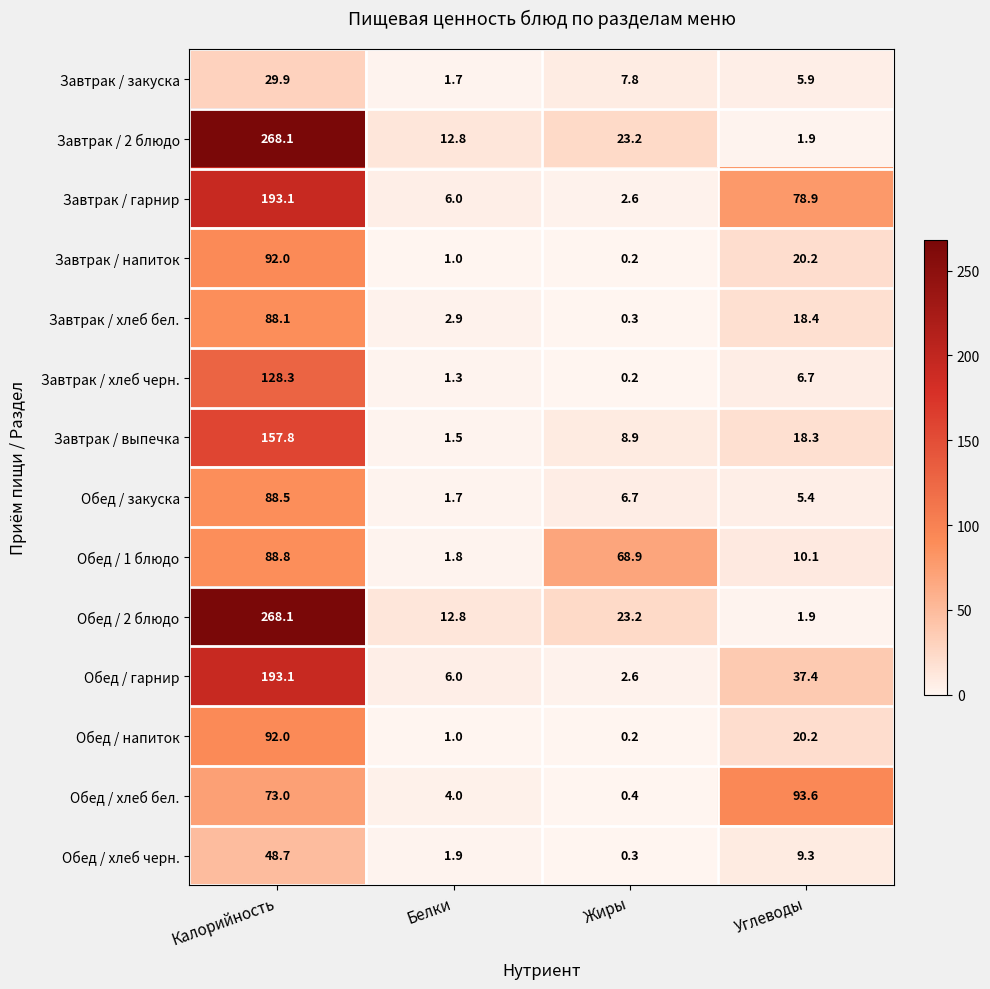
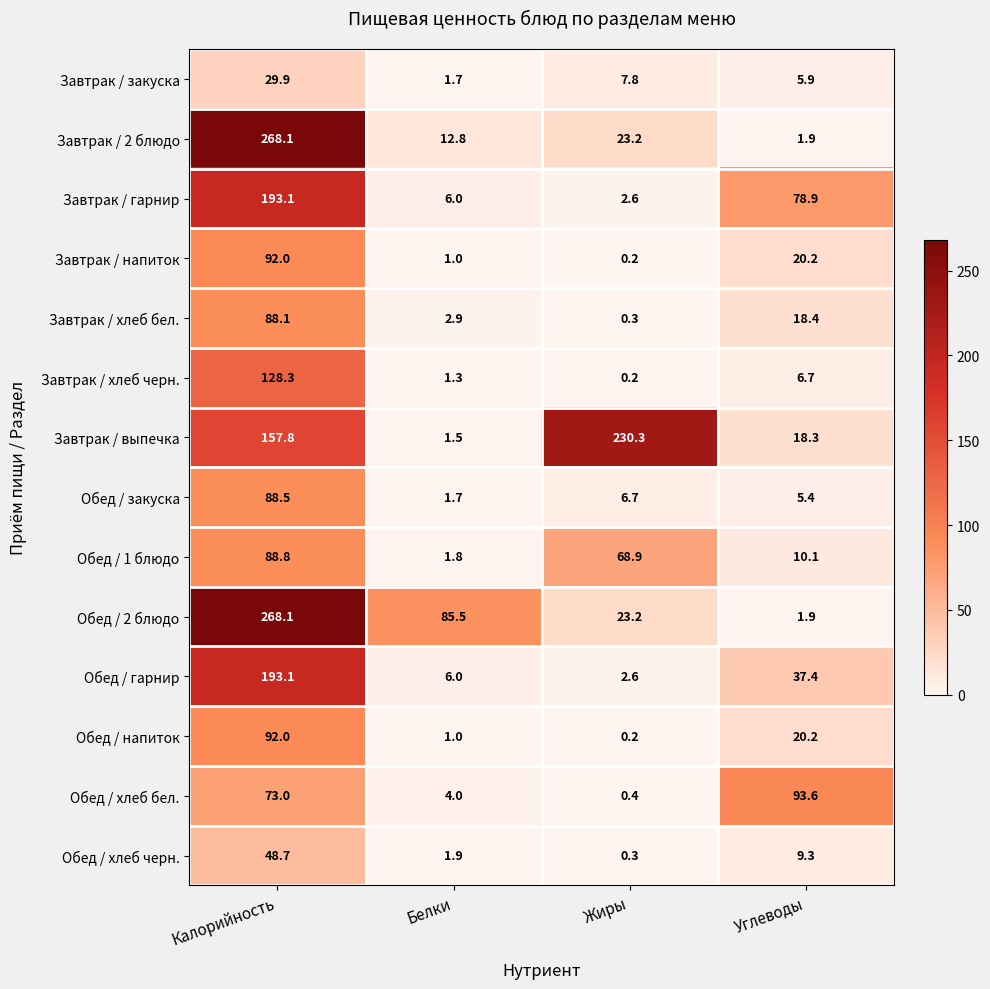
  {
    "Завтрак / закуска": {
      "Калорийность": 29.9,
      "Белки": 1.7,
      "Жиры": 7.8,
      "Углеводы": 5.9
    },
    "Завтрак / 2 блюдо": {
      "Калорийность": 268.1,
      "Белки": 12.8,
      "Жиры": 23.2,
      "Углеводы": 1.9
    },
    "Завтрак / гарнир": {
      "Калорийность": 193.1,
      "Белки": 6.0,
      "Жиры": 2.6,
      "Углеводы": 78.9
    },
    "Завтрак / напиток": {
      "Калорийность": 92.0,
      "Белки": 1.0,
      "Жиры": 0.2,
      "Углеводы": 20.2
    },
    "Завтрак / хлеб бел.": {
      "Калорийность": 88.1,
      "Белки": 2.9,
      "Жиры": 0.3,
      "Углеводы": 18.4
    },
    "Завтрак / хлеб черн.": {
      "Калорийность": 128.3,
      "Белки": 1.3,
      "Жиры": 0.2,
      "Углеводы": 6.7
    },
    "Завтрак / выпечка": {
      "Калорийность": 157.8,
      "Белки": 1.5,
-     "Жиры": 8.9,
+     "Жиры": 230.3,
      "Углеводы": 18.3
    },
    "Обед / закуска": {
      "Калорийность": 88.5,
      "Белки": 1.7,
      "Жиры": 6.7,
      "Углеводы": 5.4
    },
    "Обед / 1 блюдо": {
      "Калорийность": 88.8,
      "Белки": 1.8,
      "Жиры": 68.9,
      "Углеводы": 10.1
    },
    "Обед / 2 блюдо": {
      "Калорийность": 268.1,
-     "Белки": 12.8,
+     "Белки": 85.5,
      "Жиры": 23.2,
      "Углеводы": 1.9
    },
    "Обед / гарнир": {
      "Калорийность": 193.1,
      "Белки": 6.0,
      "Жиры": 2.6,
      "Углеводы": 37.4
    },
    "Обед / напиток": {
      "Калорийность": 92.0,
      "Белки": 1.0,
      "Жиры": 0.2,
      "Углеводы": 20.2
    },
    "Обед / хлеб бел.": {
      "Калорийность": 73.0,
      "Белки": 4.0,
      "Жиры": 0.4,
      "Углеводы": 93.6
    },
    "Обед / хлеб черн.": {
      "Калорийность": 48.7,
      "Белки": 1.9,
      "Жиры": 0.3,
      "Углеводы": 9.3
    }
  }
